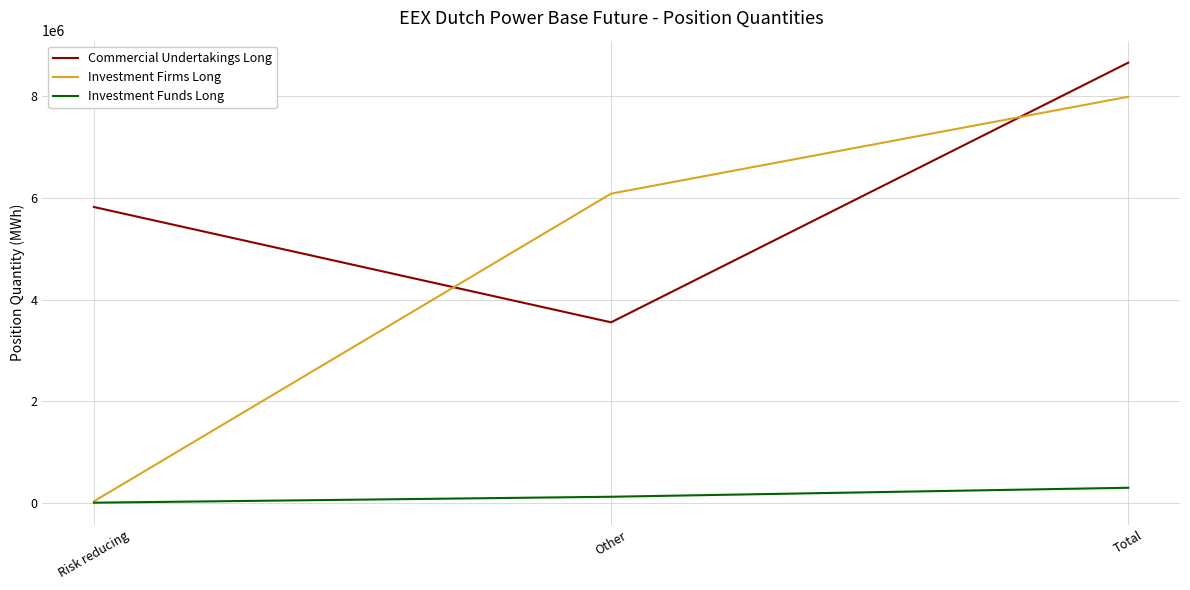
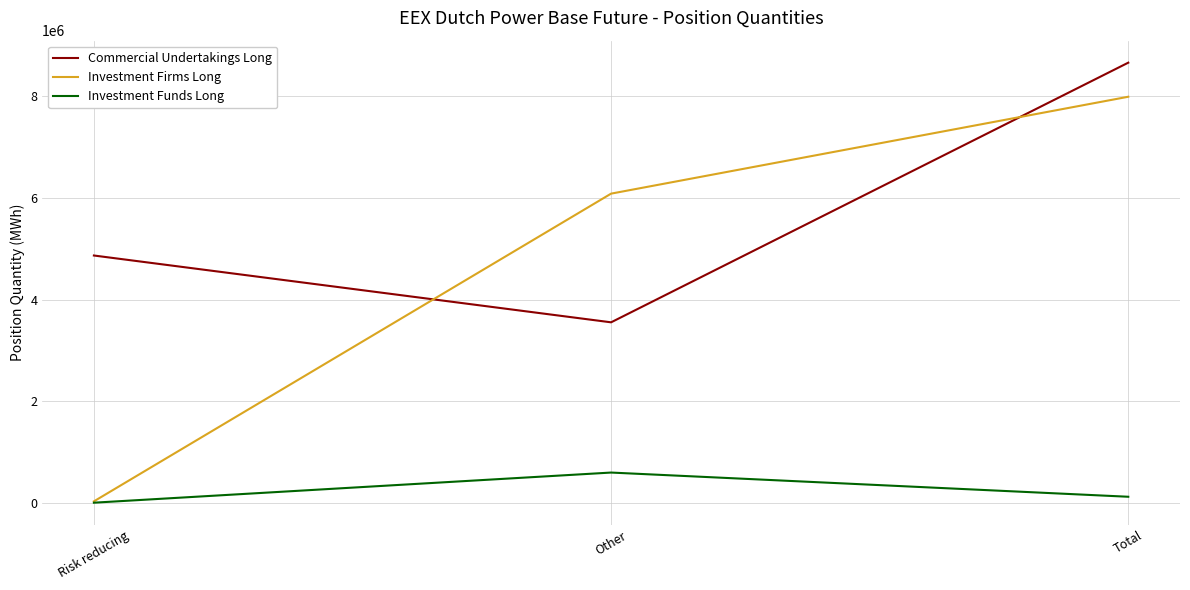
  {
    "Commercial Undertakings Long": {
-     "Risk reducing": 5800000,
+     "Risk reducing": 4900000,
      "Other": 3600000,
      "Total": 8700000
    },
    "Investment Firms Long": {
      "Other": 6100000,
      "Total": 8000000
    },
    "Investment Funds Long": {
-     "Other": 100000,
-     "Total": 300000
+     "Other": 600000,
+     "Total": 100000
    }
  }
